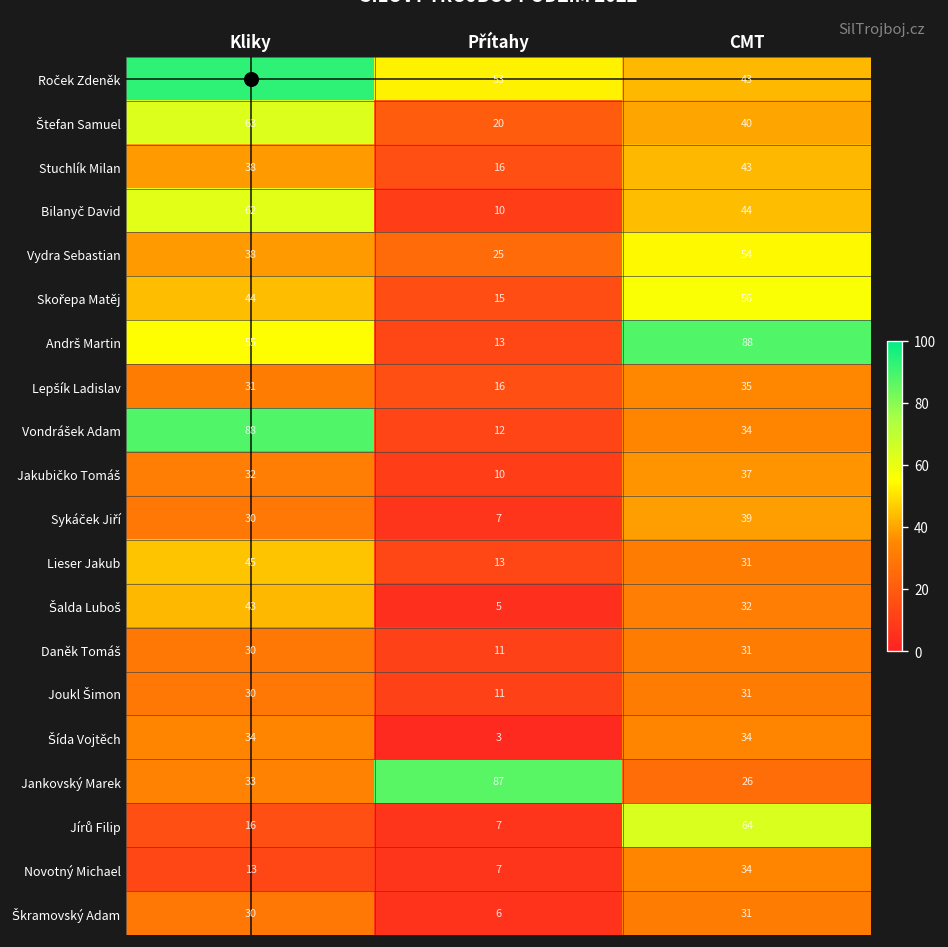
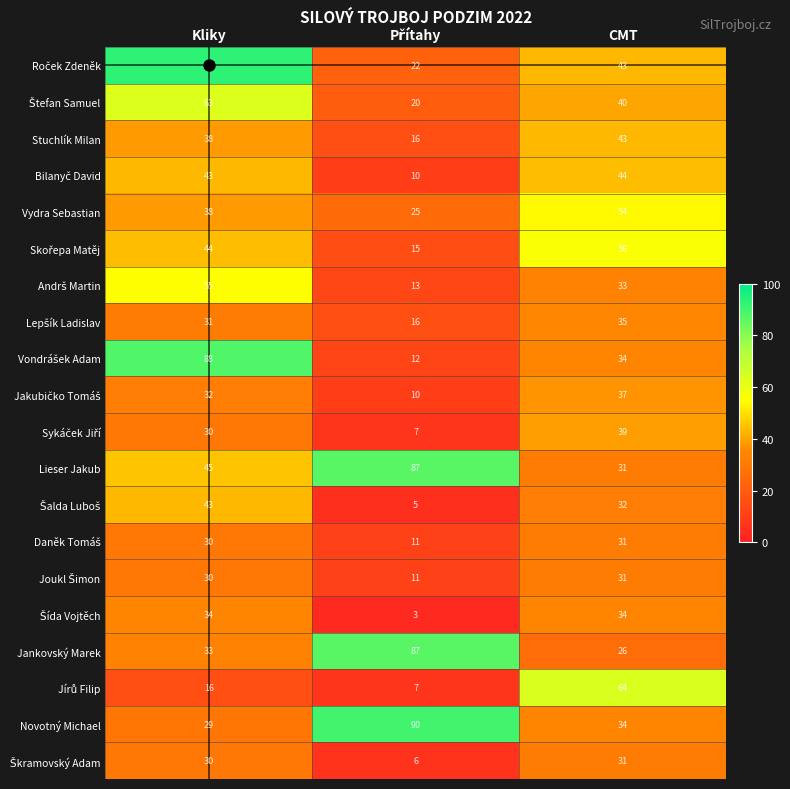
  {
    "Roček Zdeněk": {
-     "Přítahy": 53,
+     "Přítahy": 22,
      "CMT": 43
    },
    "Štefan Samuel": {
      "Kliky": 63,
      "Přítahy": 20,
      "CMT": 40
    },
    "Stuchlík Milan": {
      "Kliky": 38,
      "Přítahy": 16,
      "CMT": 43
    },
    "Bilanyč David": {
-     "Kliky": 62,
+     "Kliky": 43,
      "Přítahy": 10,
      "CMT": 44
    },
    "Vydra Sebastian": {
      "Kliky": 38,
      "Přítahy": 25,
      "CMT": 54
    },
    "Skořepa Matěj": {
      "Kliky": 44,
      "Přítahy": 15,
      "CMT": 56
    },
    "Andrš Martin": {
      "Kliky": 55,
      "Přítahy": 13,
-     "CMT": 88
+     "CMT": 33
    },
    "Lepšík Ladislav": {
      "Kliky": 31,
      "Přítahy": 16,
      "CMT": 35
    },
    "Vondrášek Adam": {
      "Kliky": 88,
      "Přítahy": 12,
      "CMT": 34
    },
    "Jakubičko Tomáš": {
      "Kliky": 32,
      "Přítahy": 10,
      "CMT": 37
    },
    "Sykáček Jiří": {
      "Kliky": 30,
      "Přítahy": 7,
      "CMT": 39
    },
    "Lieser Jakub": {
      "Kliky": 45,
-     "Přítahy": 13,
+     "Přítahy": 87,
      "CMT": 31
    },
    "Šalda Luboš": {
      "Kliky": 43,
      "Přítahy": 5,
      "CMT": 32
    },
    "Daněk Tomáš": {
      "Kliky": 30,
      "Přítahy": 11,
      "CMT": 31
    },
    "Joukl Šimon": {
      "Kliky": 30,
      "Přítahy": 11,
      "CMT": 31
    },
    "Šída Vojtěch": {
      "Kliky": 34,
      "Přítahy": 3,
      "CMT": 34
    },
    "Jankovský Marek": {
      "Kliky": 33,
      "Přítahy": 87,
      "CMT": 26
    },
    "Jírů Filip": {
      "Kliky": 16,
      "Přítahy": 7,
      "CMT": 64
    },
    "Novotný Michael": {
-     "Kliky": 13,
-     "Přítahy": 7,
+     "Kliky": 29,
+     "Přítahy": 90,
      "CMT": 34
    },
    "Škramovský Adam": {
      "Kliky": 30,
      "Přítahy": 6,
      "CMT": 31
    }
  }
